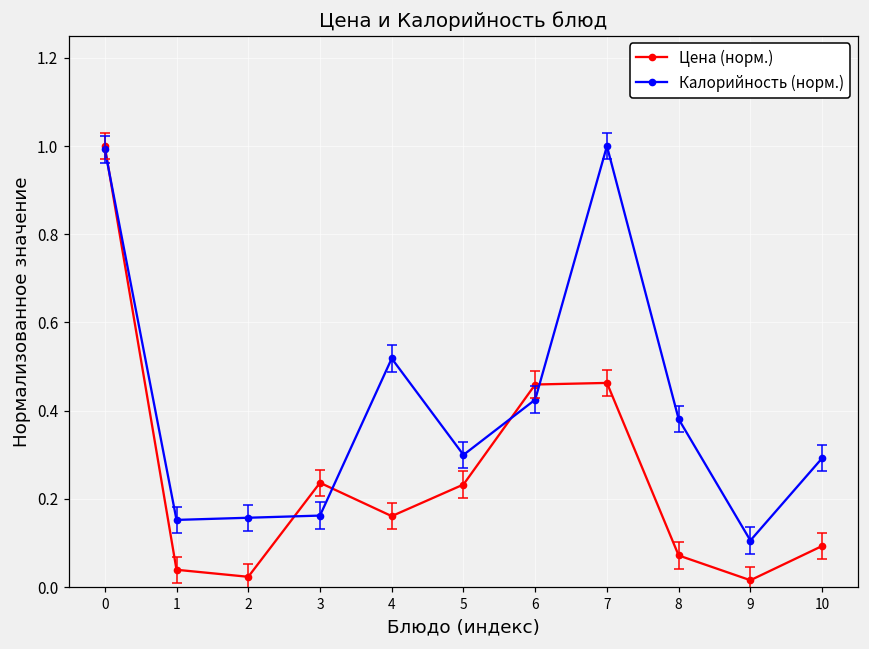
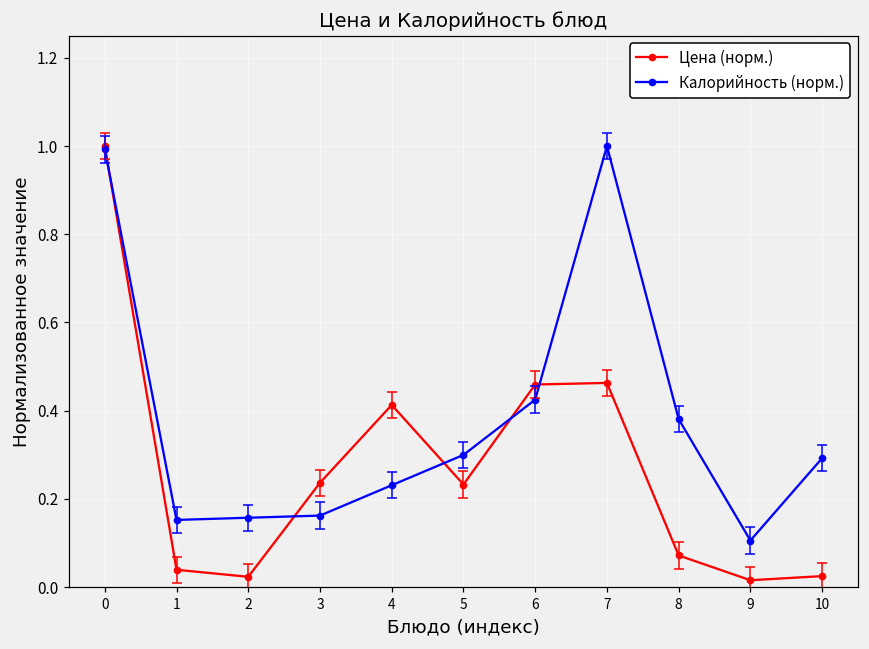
  {
    "Цена (норм.)": {
      "0": 1.00,
      "1": 0.04,
      "2": 0.02,
      "3": 0.24,
-     "4": 0.16,
+     "4": 0.41,
      "5": 0.23,
      "7": 0.46,
      "8": 0.07,
      "9": 0.02,
-     "10": 0.09
+     "10": 0.02
    },
    "Калорийность (норм.)": {
      "0": 0.99,
      "1": 0.15,
      "2": 0.16,
      "3": 0.16,
-     "4": 0.52,
+     "4": 0.23,
      "5": 0.30,
      "7": 1.00,
      "8": 0.38,
      "9": 0.11,
      "10": 0.29
    }
  }
